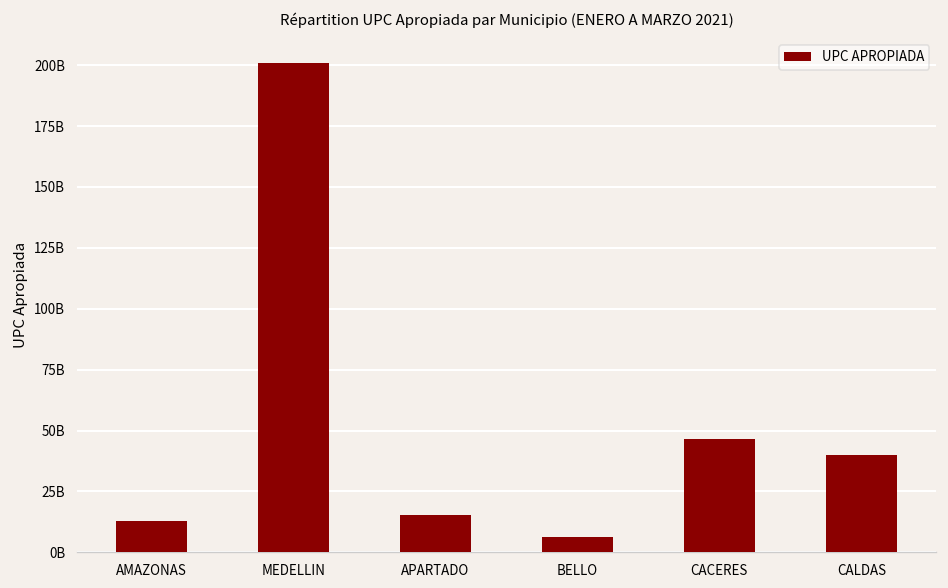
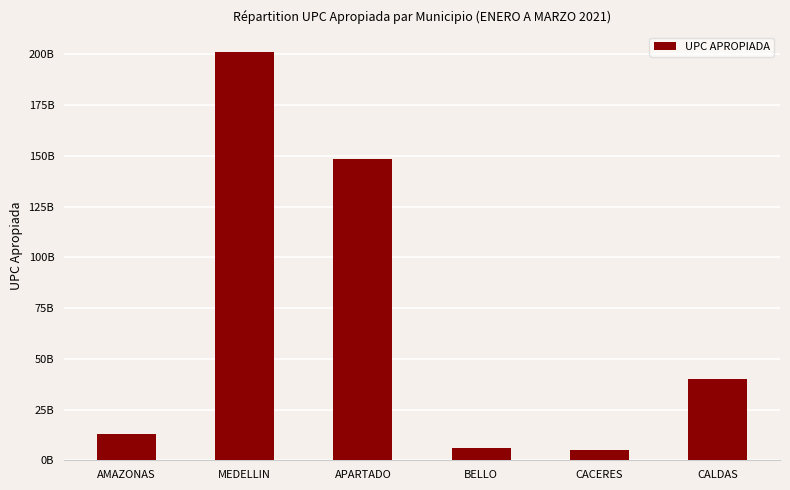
  {
    "AMAZONAS": 13000000000,
    "MEDELLIN": 201000000000,
-   "APARTADO": 15000000000,
+   "APARTADO": 149000000000,
    "BELLO": 6000000000,
-   "CACERES": 47000000000,
+   "CACERES": 5000000000,
    "CALDAS": 40000000000
  }
